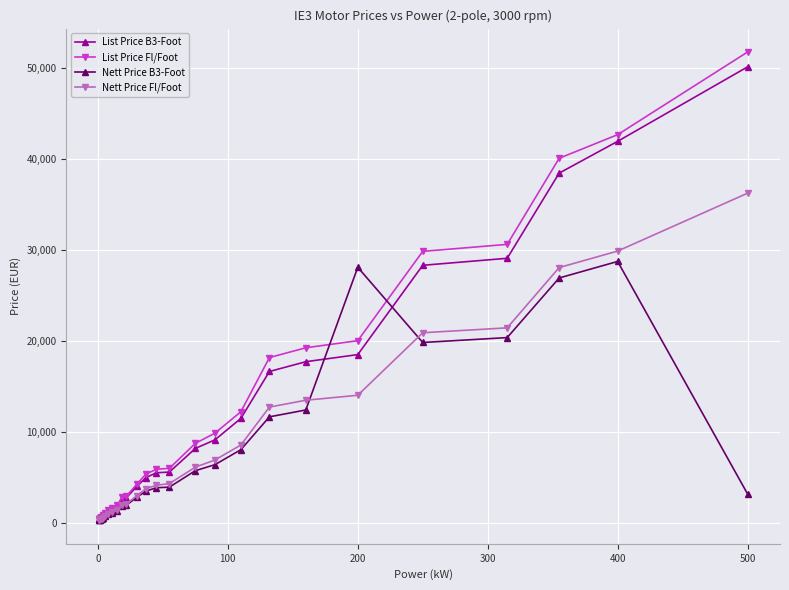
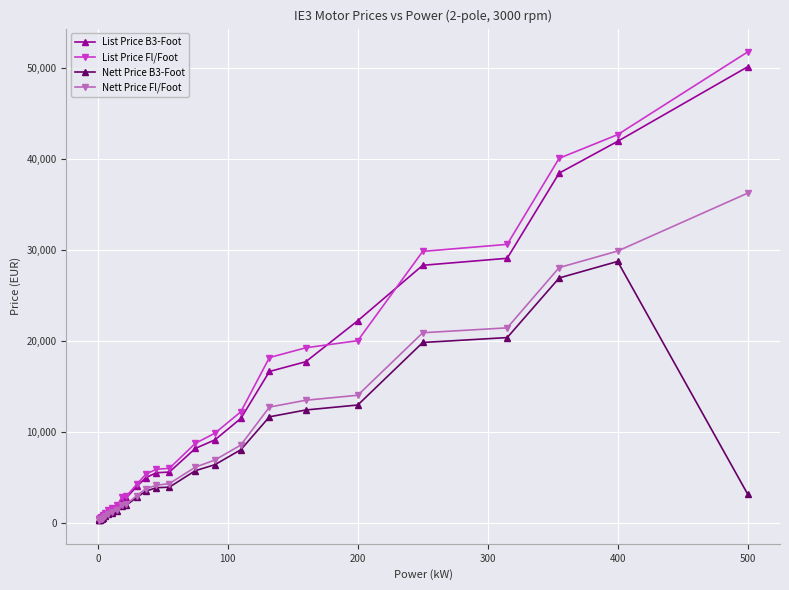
  {
    "List Price B3-Foot": {
-     "200": "18,000",
+     "200": "22,000",
      "400": "42,000",
      "500": "50,000"
    },
    "Nett Price B3-Foot": {
-     "200": "28,000",
+     "200": "13,000",
      "400": "29,000",
      "500": "3,000"
    }
  }
